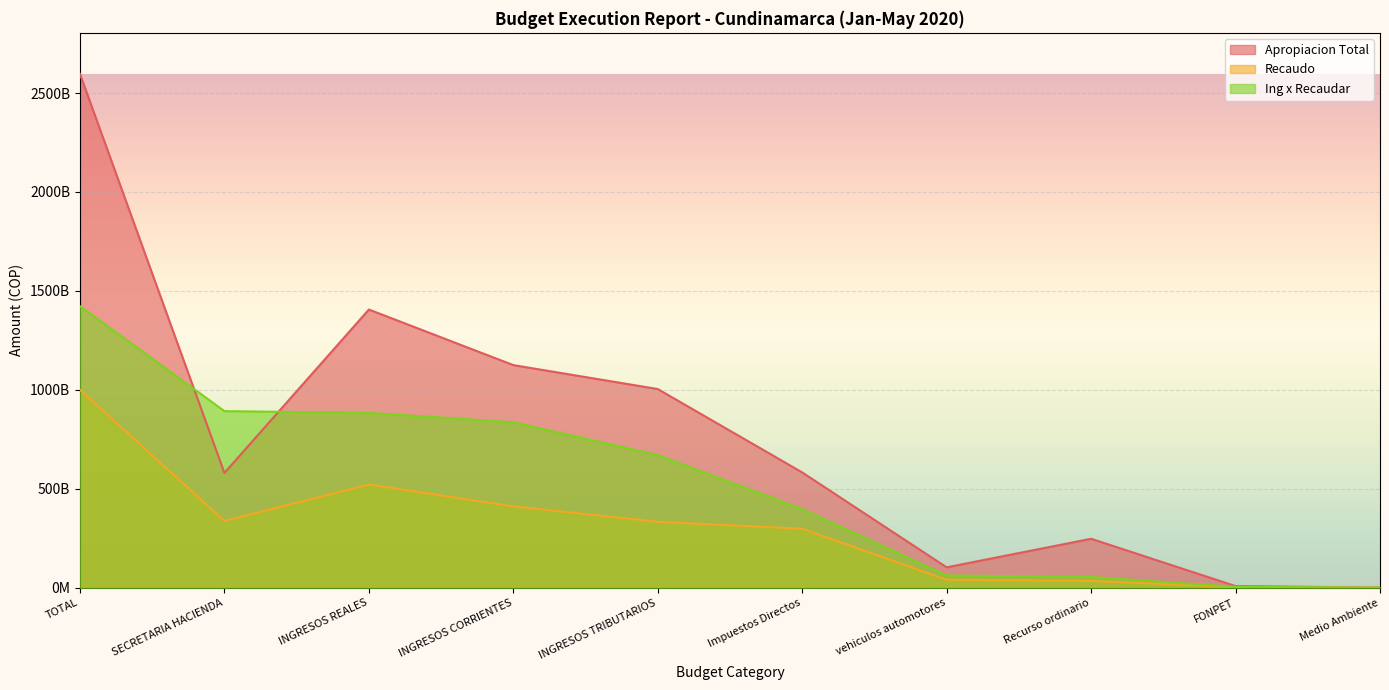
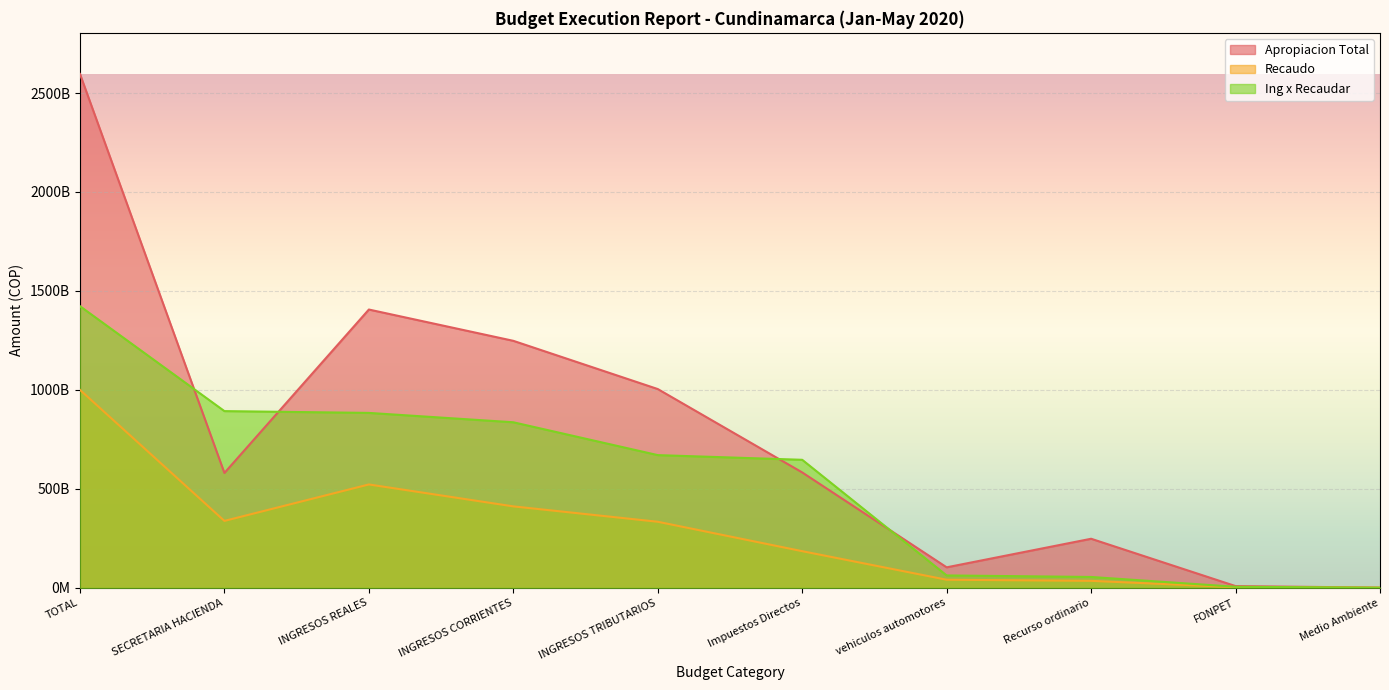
  {
    "Apropiacion Total": {
      "TOTAL": 2600000000000,
      "SECRETARIA HACIENDA": 580000000000,
      "INGRESOS REALES": 1410000000000,
-     "INGRESOS CORRIENTES": 1130000000000,
+     "INGRESOS CORRIENTES": 1250000000000,
      "INGRESOS TRIBUTARIOS": 1000000000000,
      "Impuestos Directos": 580000000000,
      "vehiculos automotores": 100000000000,
      "Recurso ordinario": 250000000000
    },
    "Recaudo": {
      "TOTAL": 1000000000000,
      "SECRETARIA HACIENDA": 340000000000,
      "INGRESOS REALES": 520000000000,
      "INGRESOS CORRIENTES": 410000000000,
      "INGRESOS TRIBUTARIOS": 330000000000,
-     "Impuestos Directos": 300000000000,
+     "Impuestos Directos": 190000000000,
      "vehiculos automotores": 40000000000,
      "Recurso ordinario": 40000000000
    },
    "Ing x Recaudar": {
      "TOTAL": 1420000000000,
      "SECRETARIA HACIENDA": 890000000000,
      "INGRESOS REALES": 880000000000,
      "INGRESOS CORRIENTES": 840000000000,
      "INGRESOS TRIBUTARIOS": 670000000000,
-     "Impuestos Directos": 400000000000,
+     "Impuestos Directos": 650000000000,
      "vehiculos automotores": 60000000000,
      "Recurso ordinario": 50000000000
    }
  }
